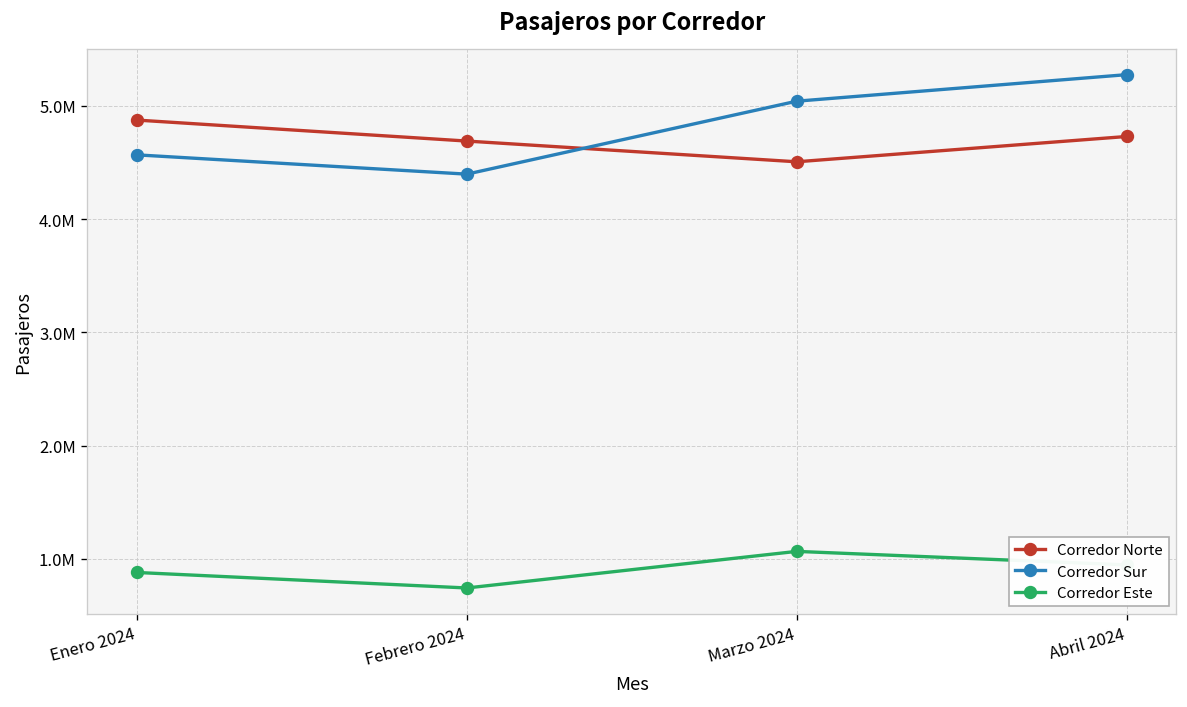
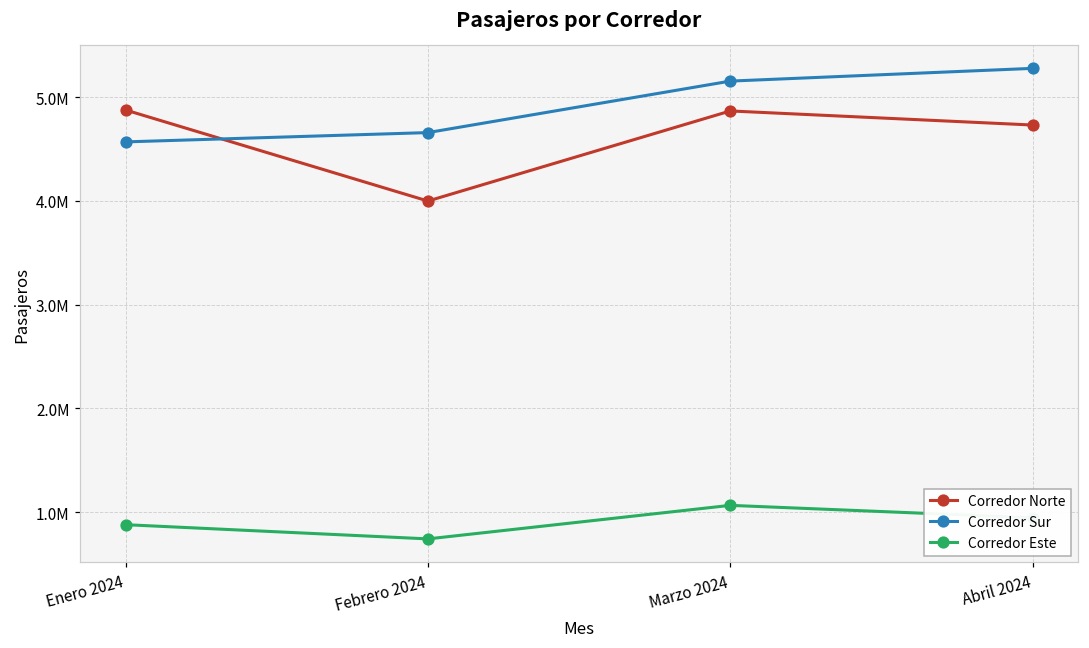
  {
    "Corredor Norte": {
      "Enero 2024": 4900000,
-     "Febrero 2024": 4700000,
-     "Marzo 2024": 4500000,
+     "Febrero 2024": 4000000,
+     "Marzo 2024": 4900000,
      "Abril 2024": 4700000
    },
    "Corredor Sur": {
      "Enero 2024": 4600000,
-     "Febrero 2024": 4400000,
-     "Marzo 2024": 5000000,
+     "Febrero 2024": 4700000,
+     "Marzo 2024": 5200000,
      "Abril 2024": 5300000
    },
    "Corredor Este": {
      "Enero 2024": 900000,
      "Febrero 2024": 700000,
      "Marzo 2024": 1100000
    }
  }
